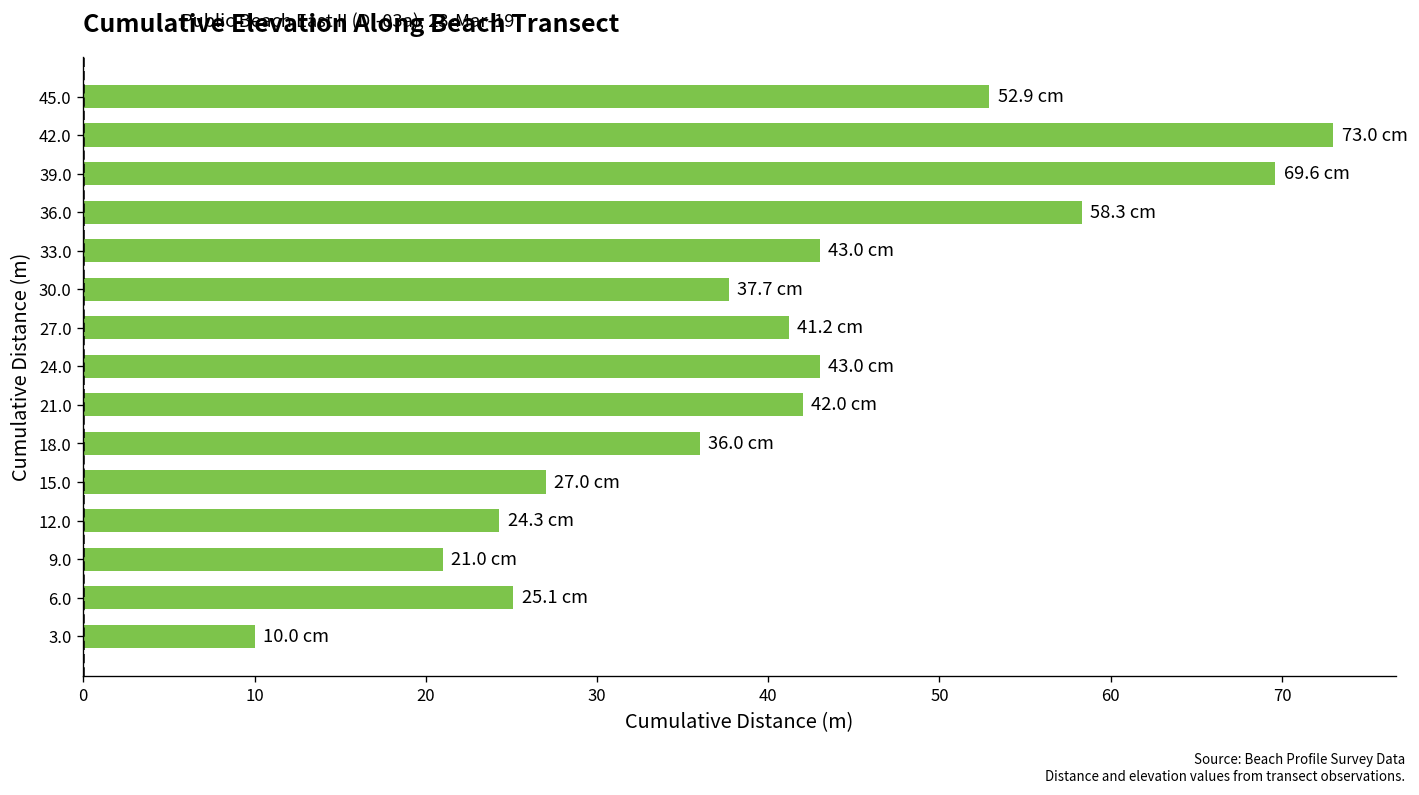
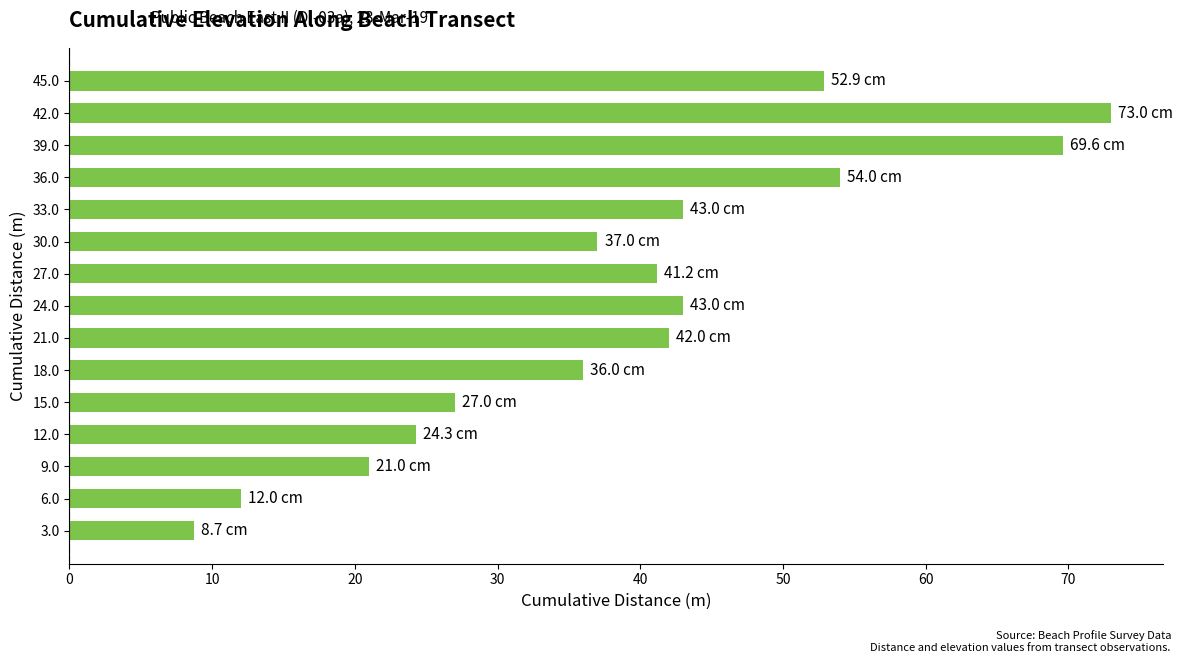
  {
    "45.0": 52.9,
    "42.0": 73.0,
    "39.0": 69.6,
-   "36.0": 58.3,
+   "36.0": 54.0,
    "33.0": 43.0,
-   "30.0": 37.7,
+   "30.0": 37.0,
    "27.0": 41.2,
    "24.0": 43.0,
    "21.0": 42.0,
    "18.0": 36.0,
    "15.0": 27.0,
    "12.0": 24.3,
    "9.0": 21.0,
-   "6.0": 25.1,
-   "3.0": 10.0
+   "6.0": 12.0,
+   "3.0": 8.7
  }
